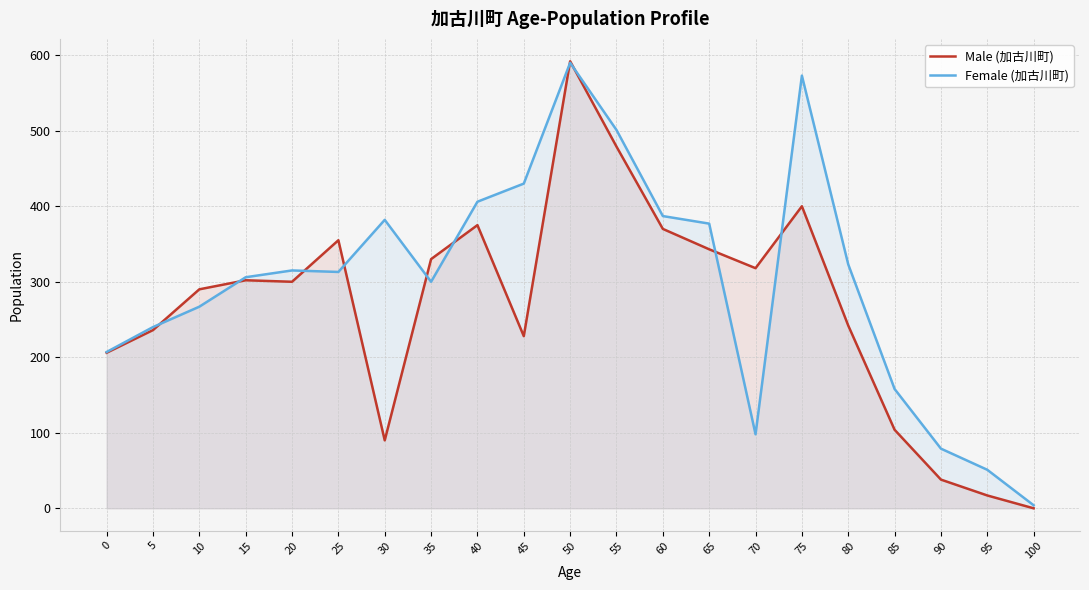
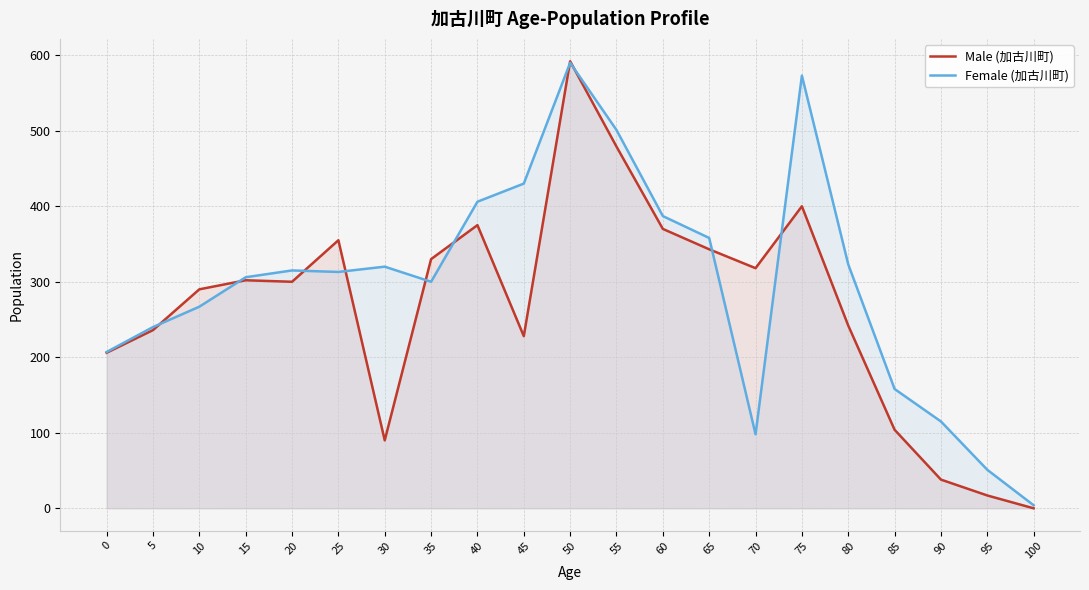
  {
    "Male (加古川町)": {
      "5": 240,
      "10": 290,
      "15": 300,
      "20": 300,
      "25": 360,
      "30": 90,
      "35": 330,
      "40": 380,
      "45": 230,
      "55": 480,
      "60": 370,
      "65": 340,
      "70": 320,
      "75": 400,
      "80": 240,
      "85": 100,
      "90": 40,
      "95": 20,
      "100": 0
    },
    "Female (加古川町)": {
      "5": 240,
      "10": 270,
      "15": 310,
      "20": 320,
      "25": 310,
-     "30": 380,
+     "30": 320,
      "35": 300,
      "40": 410,
      "45": 430,
      "55": 500,
      "60": 390,
-     "65": 380,
+     "65": 360,
      "70": 100,
      "75": 570,
      "80": 320,
      "85": 160,
-     "90": 80,
+     "90": 120,
      "95": 50,
      "100": 0
    }
  }
